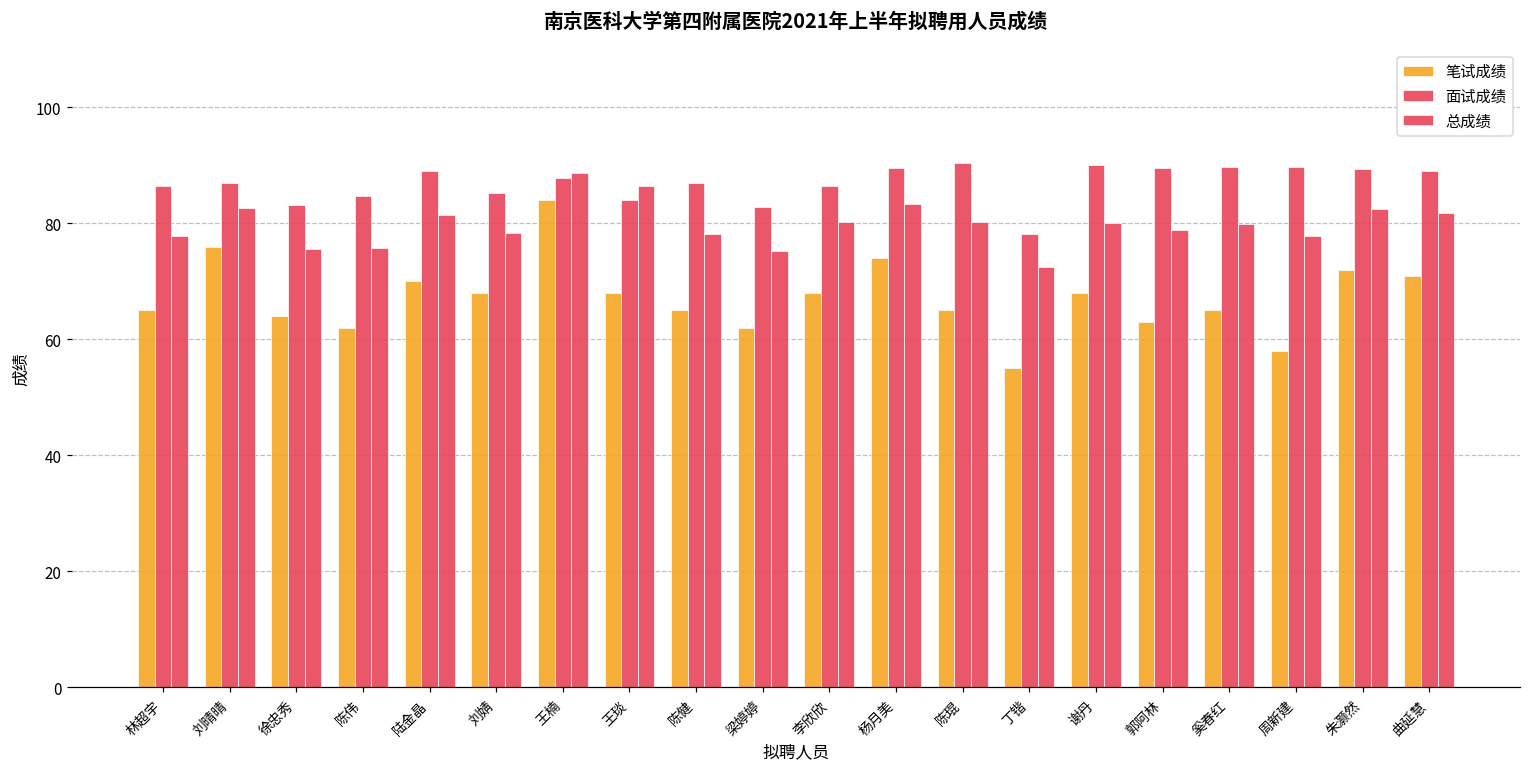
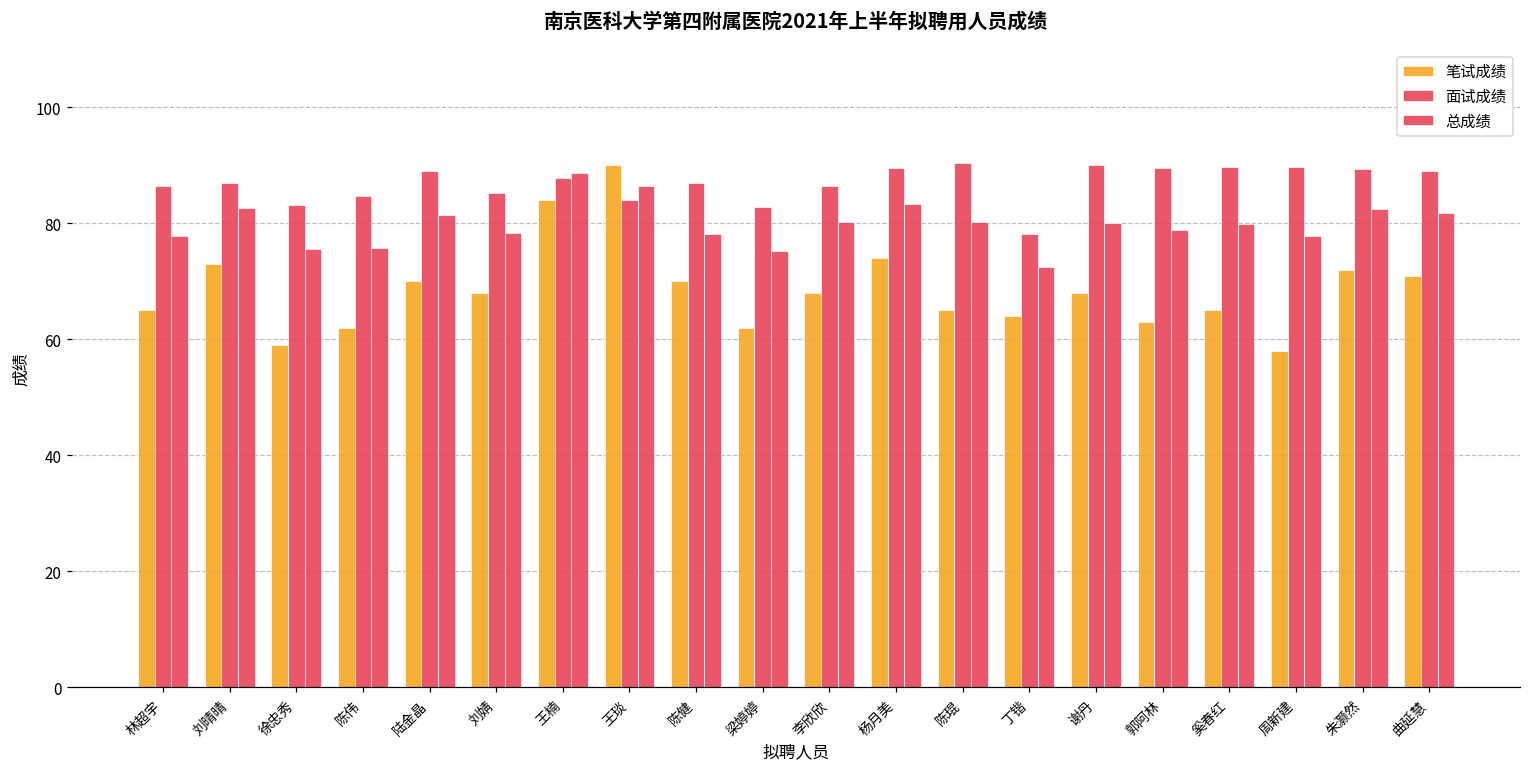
  {
    "笔试成绩": {
      "林超宇": 65,
-     "刘晴晴": 76,
-     "徐忠秀": 64,
+     "刘晴晴": 73,
+     "徐忠秀": 59,
      "陈伟": 62,
      "陆金晶": 70,
      "刘婧": 68,
      "王楠": 84,
-     "王琰": 68,
-     "陈健": 65,
+     "王琰": 90,
+     "陈健": 70,
      "梁婷婷": 62,
      "李欣欣": 68,
      "杨月美": 74,
      "陈琨": 65,
-     "丁锴": 55,
+     "丁锴": 64,
      "谢丹": 68,
      "郭阿林": 63,
      "奚春红": 65,
      "周新建": 58,
      "朱灏然": 72,
      "曲延慧": 71
    }
  }
